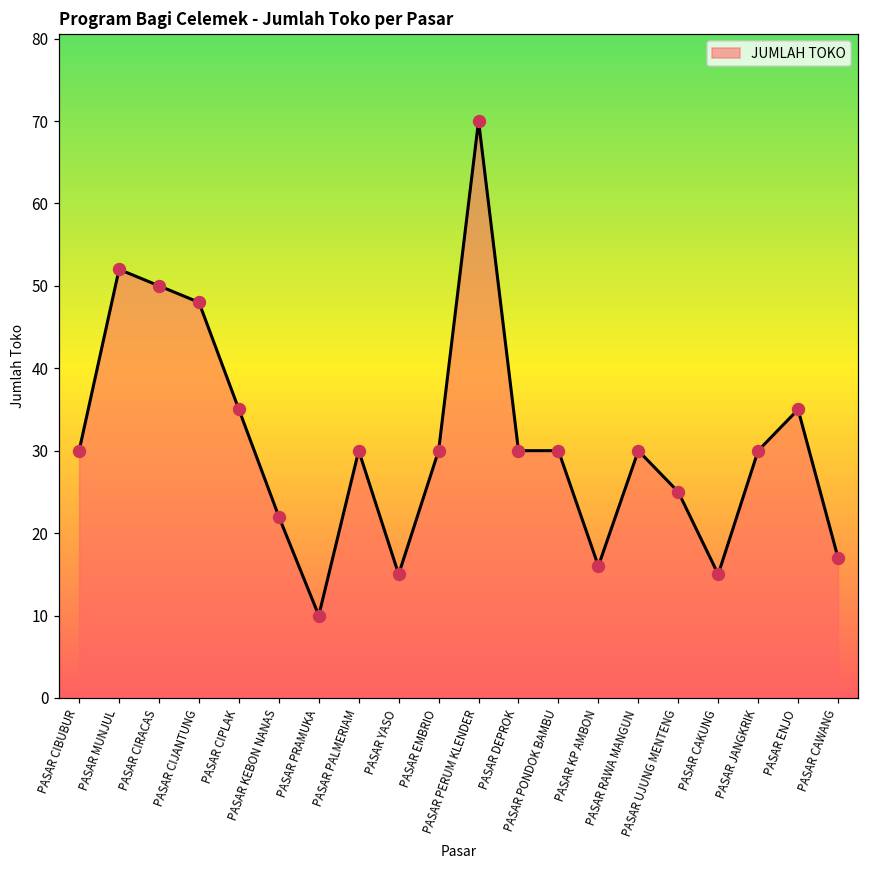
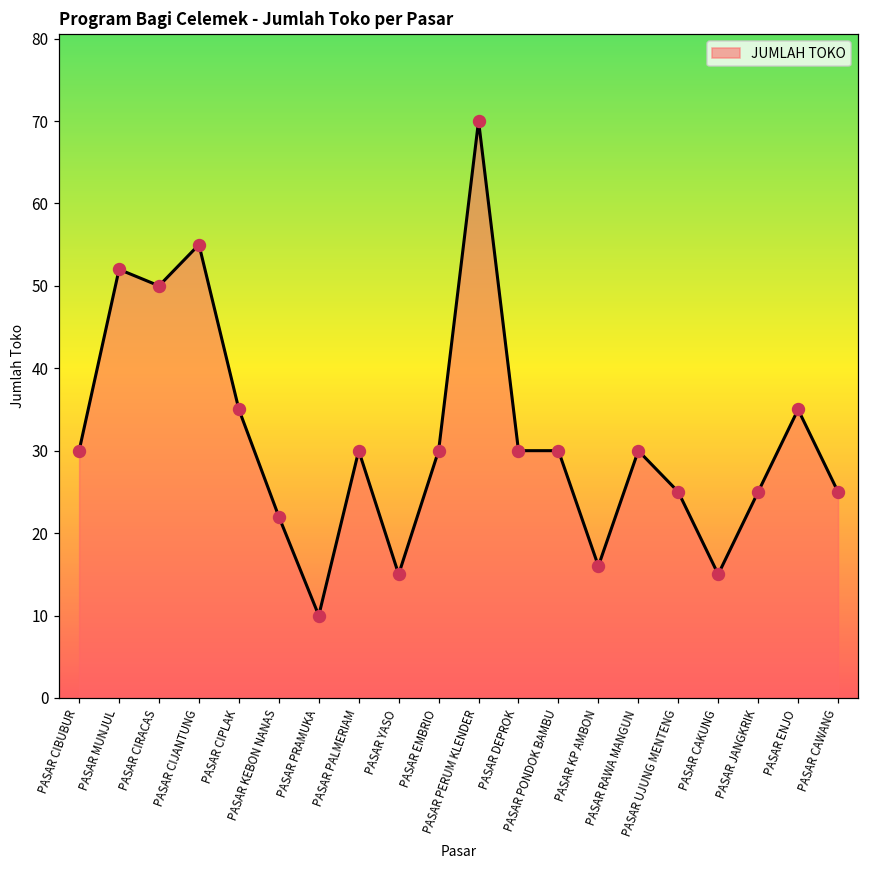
  {
    "PASAR CIBUBUR": 30,
    "PASAR MUNJUL": 52,
    "PASAR CIRACAS": 50,
-   "PASAR CIJANTUNG": 48,
+   "PASAR CIJANTUNG": 55,
    "PASAR CIPLAK": 35,
    "PASAR KEBON NANAS": 22,
    "PASAR PRAMUKA": 10,
    "PASAR PALMERIAM": 30,
    "PASAR YASO": 15,
    "PASAR EMBRIO": 30,
    "PASAR PERUM KLENDER": 70,
    "PASAR DEPROK": 30,
    "PASAR PONDOK BAMBU": 30,
    "PASAR KP AMBON": 16,
    "PASAR RAWA MANGUN": 30,
    "PASAR UJUNG MENTENG": 25,
    "PASAR CAKUNG": 15,
-   "PASAR JANGKRIK": 30,
+   "PASAR JANGKRIK": 25,
    "PASAR ENJO": 35,
-   "PASAR CAWANG": 17
+   "PASAR CAWANG": 25
  }
